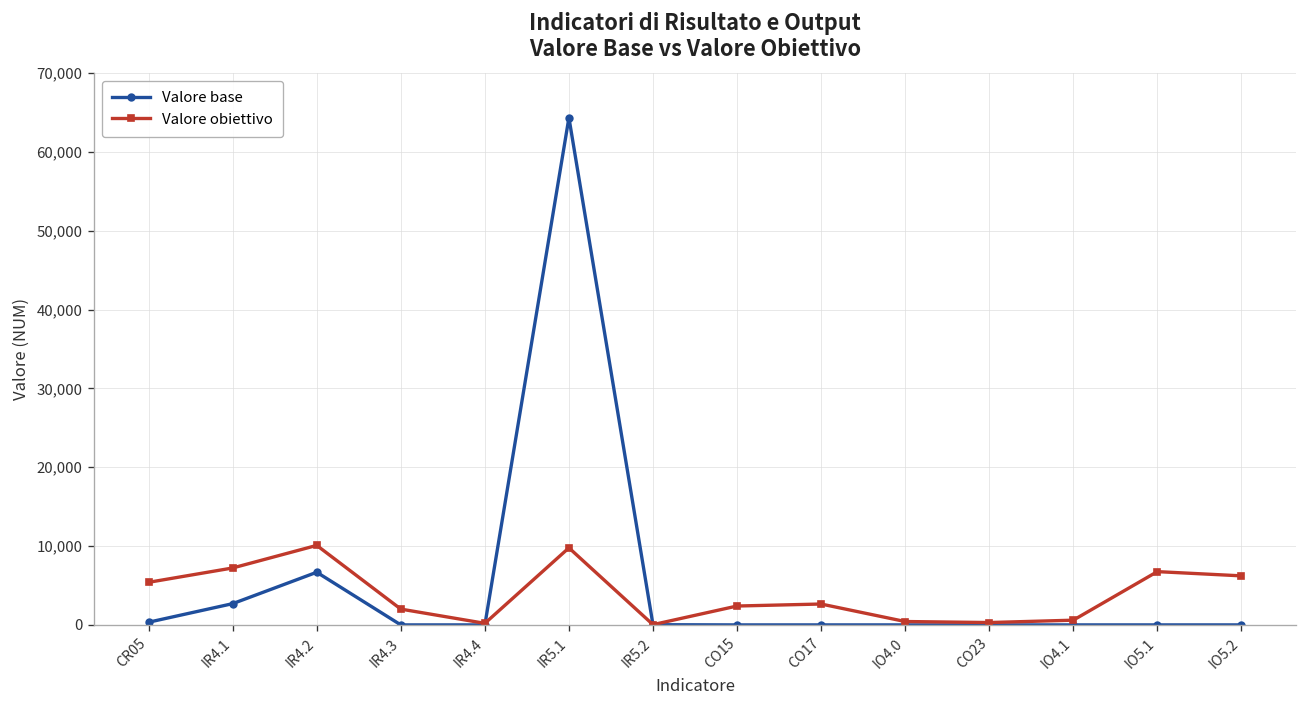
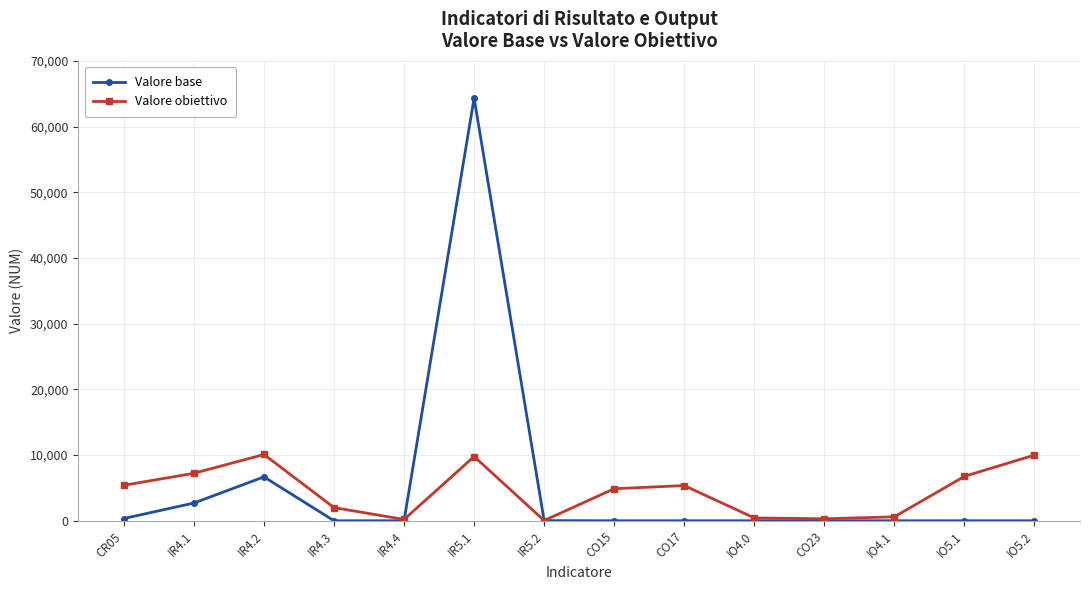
  {
    "Valore base": {
      "CR05": "0",
      "IR4.1": "3,000",
      "IR4.2": "7,000",
      "IR4.3": "0",
      "IR5.1": "64,000",
      "CO15": "0",
      "CO17": "0",
      "IO4.0": "0",
      "IO4.1": "0",
      "IO5.1": "0",
      "IO5.2": "0"
    },
    "Valore obiettivo": {
      "CR05": "5,000",
      "IR4.1": "7,000",
      "IR4.2": "10,000",
      "IR4.3": "2,000",
      "IR5.1": "10,000",
-     "CO15": "2,000",
-     "CO17": "3,000",
+     "CO15": "5,000",
+     "CO17": "5,000",
      "IO4.0": "0",
      "IO4.1": "1,000",
      "IO5.1": "7,000",
-     "IO5.2": "6,000"
+     "IO5.2": "10,000"
    }
  }
